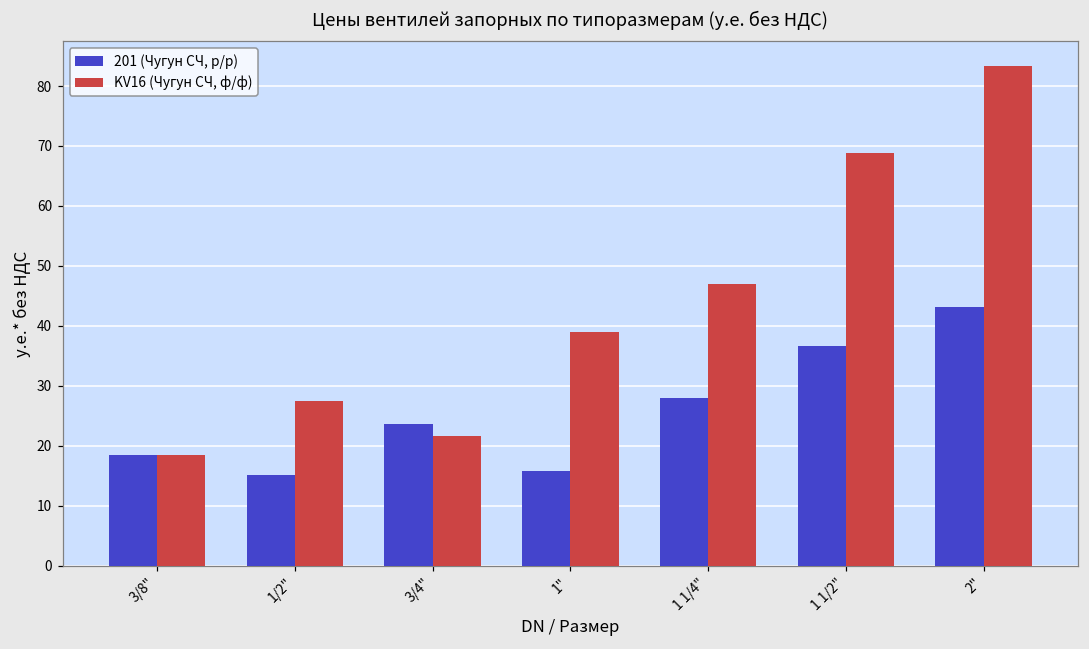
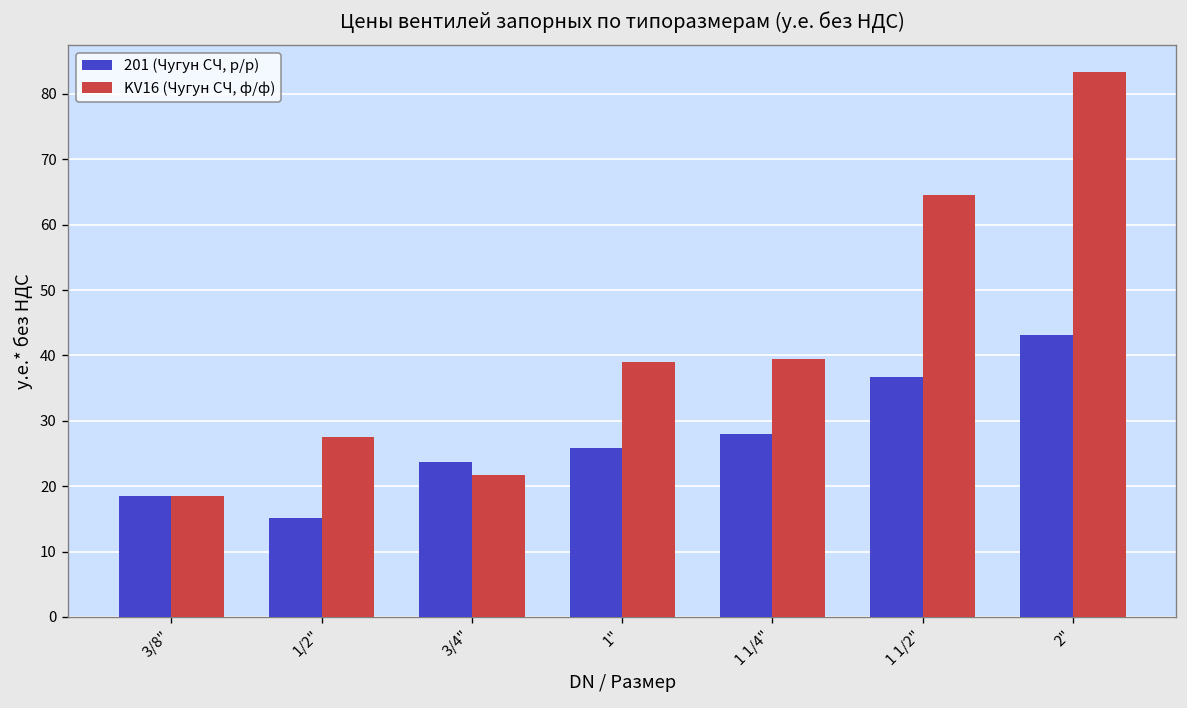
  {
    "201 (Чугун СЧ, р/р)": {
      "3/8\"": 18,
      "1/2\"": 15,
      "3/4\"": 24,
-     "1\"": 16,
+     "1\"": 26,
      "1 1/4\"": 28,
      "1 1/2\"": 37,
      "2\"": 43
    },
    "KV16 (Чугун СЧ, ф/ф)": {
      "3/8\"": 19,
      "1/2\"": 27,
      "3/4\"": 22,
      "1\"": 39,
-     "1 1/4\"": 47,
-     "1 1/2\"": 69,
+     "1 1/4\"": 39,
+     "1 1/2\"": 64,
      "2\"": 83
    }
  }
